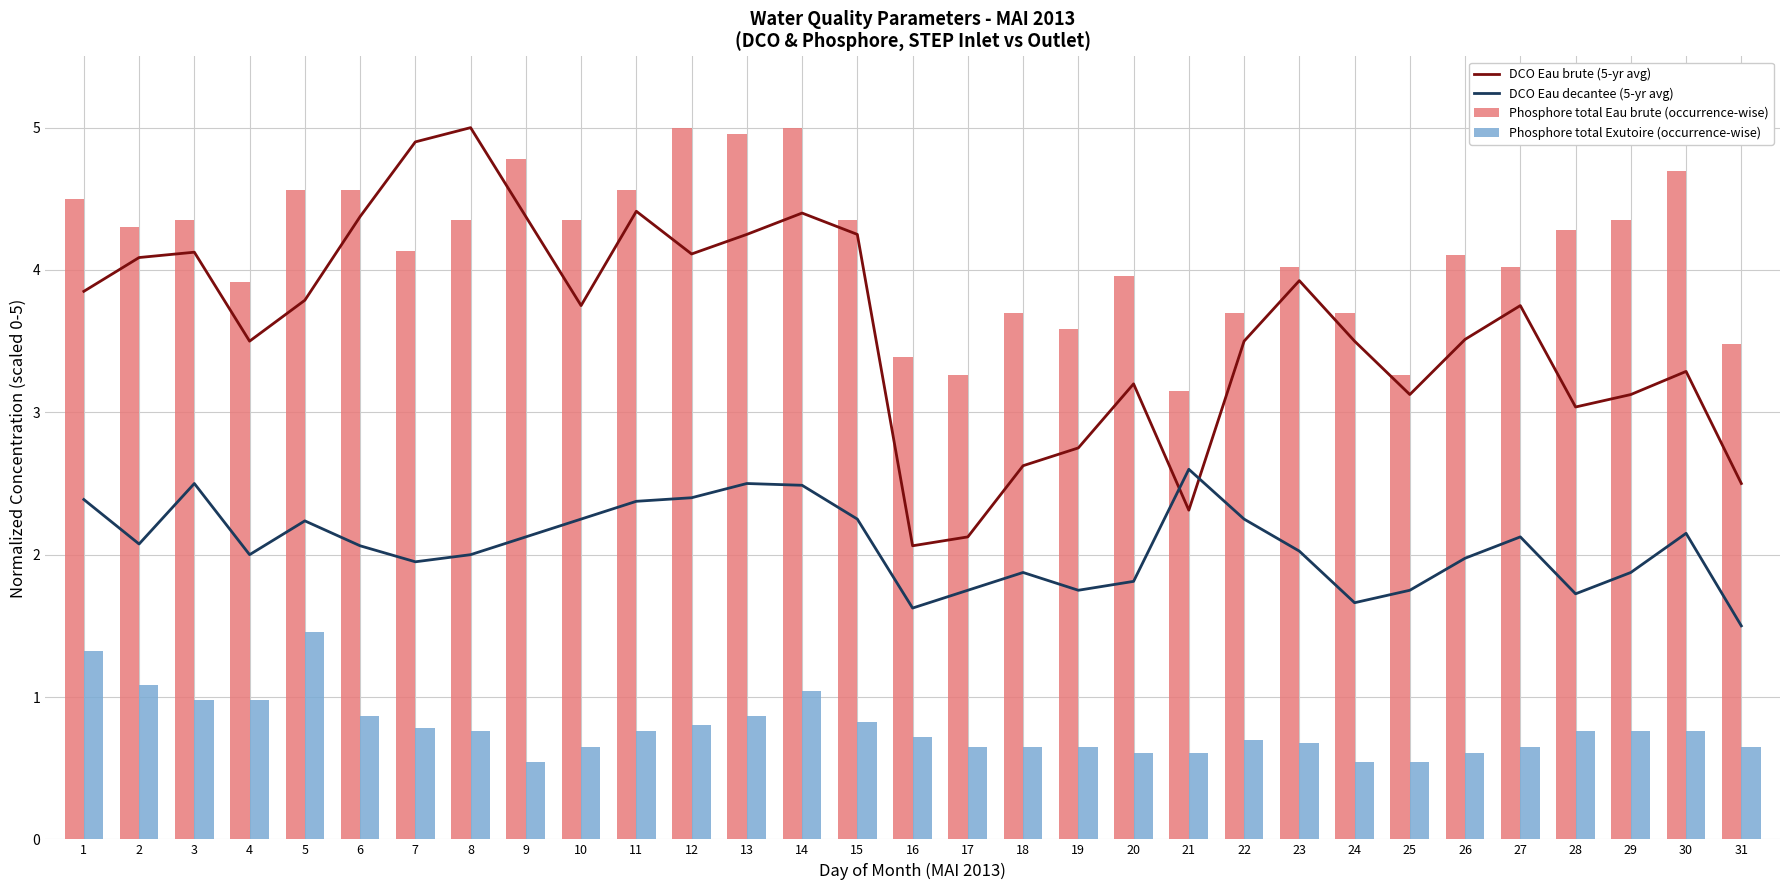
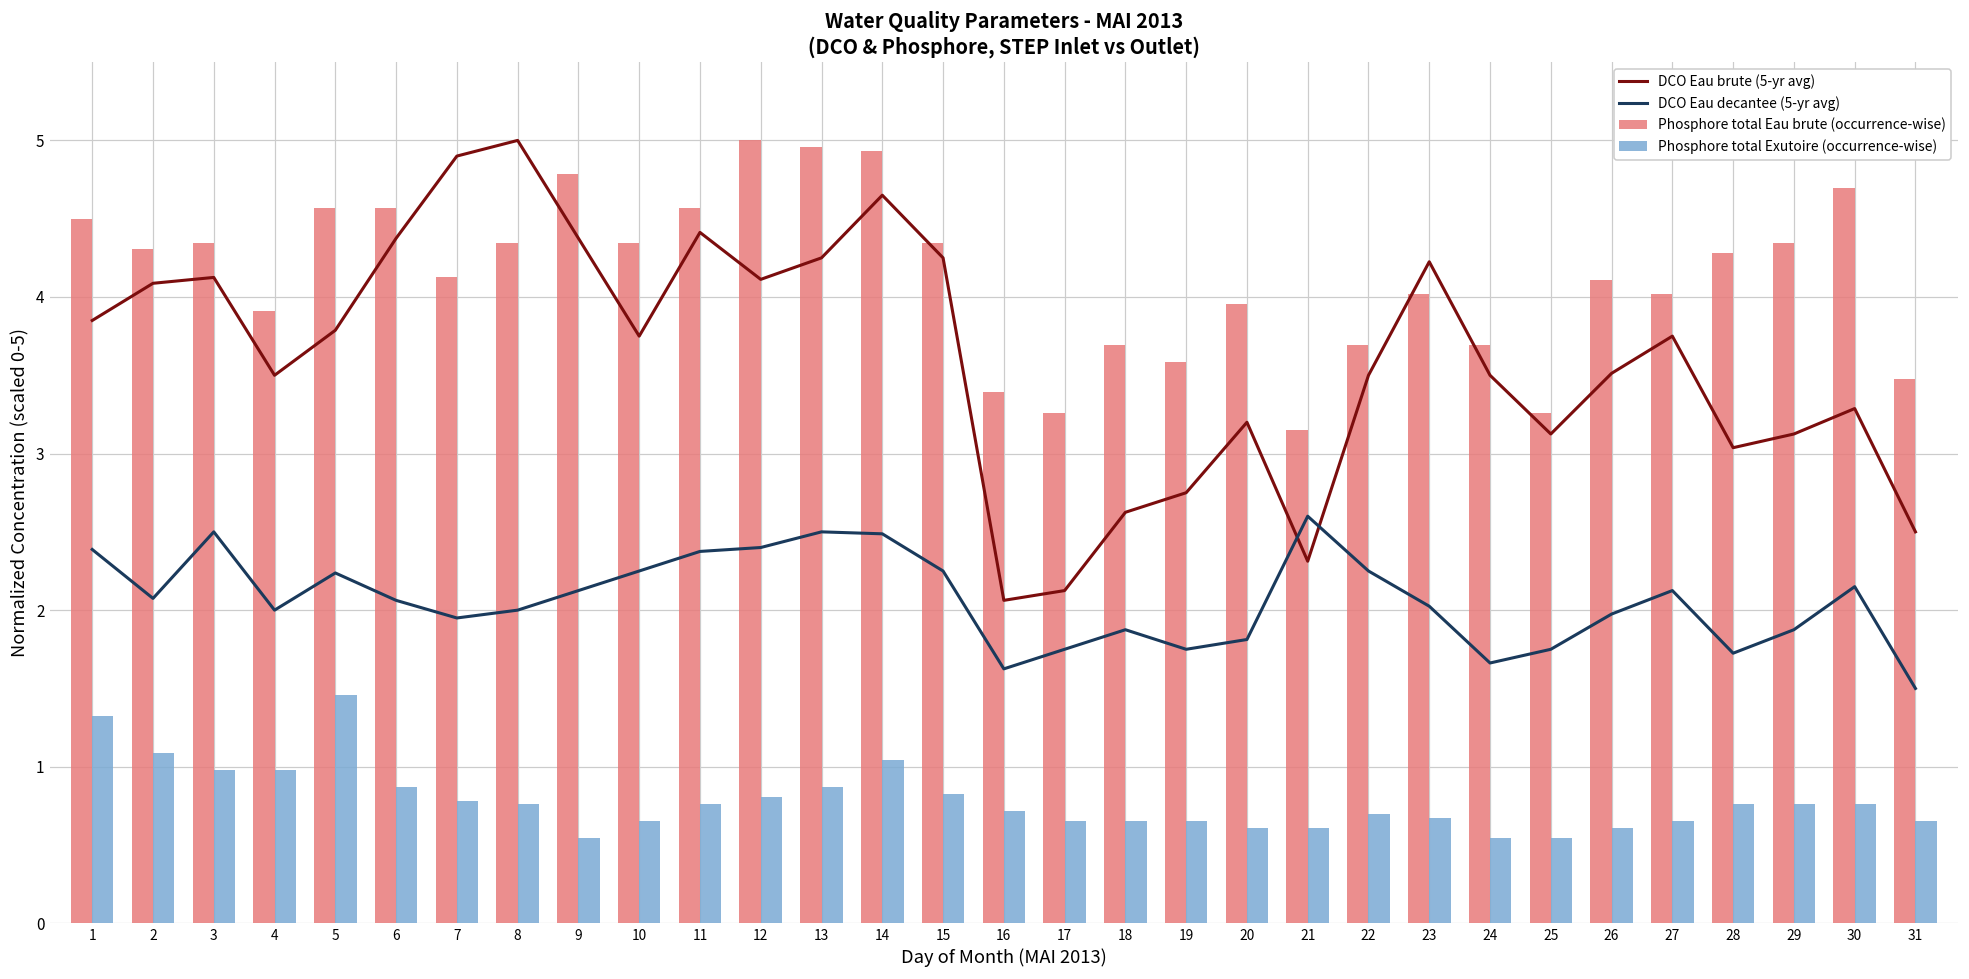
  {
    "Phosphore total Eau brute (occurrence-wise)": {
      "1": 4.50,
      "2": 4.30,
      "3": 4.35,
      "4": 3.91,
      "5": 4.57,
      "6": 4.57,
      "7": 4.13,
      "8": 4.35,
      "9": 4.78,
      "10": 4.35,
      "11": 4.57,
      "12": 5.00,
      "13": 4.96,
-     "14": 5.00,
+     "14": 4.93,
      "15": 4.35,
      "16": 3.39,
      "17": 3.26,
      "18": 3.70,
      "19": 3.59,
      "20": 3.96,
      "21": 3.15,
      "22": 3.70,
      "23": 4.02,
      "24": 3.70,
      "25": 3.26,
      "26": 4.11,
      "27": 4.02,
      "28": 4.28,
      "29": 4.35,
      "30": 4.70,
      "31": 3.48
    },
    "DCO Eau brute (5-yr avg)": {
      "1": 3.85,
      "2": 4.09,
      "3": 4.13,
      "4": 3.50,
      "5": 3.79,
      "6": 4.38,
      "7": 4.90,
      "8": 5.00,
      "9": 4.38,
      "10": 3.75,
      "11": 4.41,
      "12": 4.11,
      "13": 4.25,
-     "14": 4.40,
+     "14": 4.65,
      "15": 4.25,
      "16": 2.06,
      "17": 2.13,
      "18": 2.63,
      "19": 2.75,
      "20": 3.20,
      "21": 2.31,
      "22": 3.50,
-     "23": 3.93,
+     "23": 4.23,
      "24": 3.50,
      "25": 3.13,
      "26": 3.51,
      "27": 3.75,
      "28": 3.04,
      "29": 3.13,
      "30": 3.29,
      "31": 2.50
    },
    "DCO Eau decantee (5-yr avg)": {
      "1": 2.39,
      "2": 2.07,
      "3": 2.50,
      "4": 2.00,
      "5": 2.24,
      "6": 2.06,
      "7": 1.95,
      "8": 2.00,
      "9": 2.13,
      "10": 2.25,
      "11": 2.38,
      "12": 2.40,
      "13": 2.50,
      "14": 2.49,
      "15": 2.25,
      "16": 1.63,
      "17": 1.75,
      "18": 1.88,
      "19": 1.75,
      "20": 1.81,
      "21": 2.60,
      "22": 2.25,
      "23": 2.03,
      "24": 1.66,
      "25": 1.75,
      "26": 1.98,
      "27": 2.13,
      "28": 1.72,
      "29": 1.88,
      "30": 2.15,
      "31": 1.50
    },
    "Phosphore total Exutoire (occurrence-wise)": {
      "1": 1.33,
      "2": 1.09,
      "3": 0.98,
      "4": 0.98,
      "5": 1.46,
      "6": 0.87,
      "7": 0.78,
      "8": 0.76,
      "9": 0.54,
      "10": 0.65,
      "11": 0.76,
      "12": 0.80,
      "13": 0.87,
      "14": 1.04,
      "15": 0.83,
      "16": 0.72,
      "17": 0.65,
      "18": 0.65,
      "19": 0.65,
      "20": 0.61,
      "21": 0.61,
      "22": 0.70,
      "23": 0.67,
      "24": 0.54,
      "25": 0.54,
      "26": 0.61,
      "27": 0.65,
      "28": 0.76,
      "29": 0.76,
      "30": 0.76,
      "31": 0.65
    }
  }
